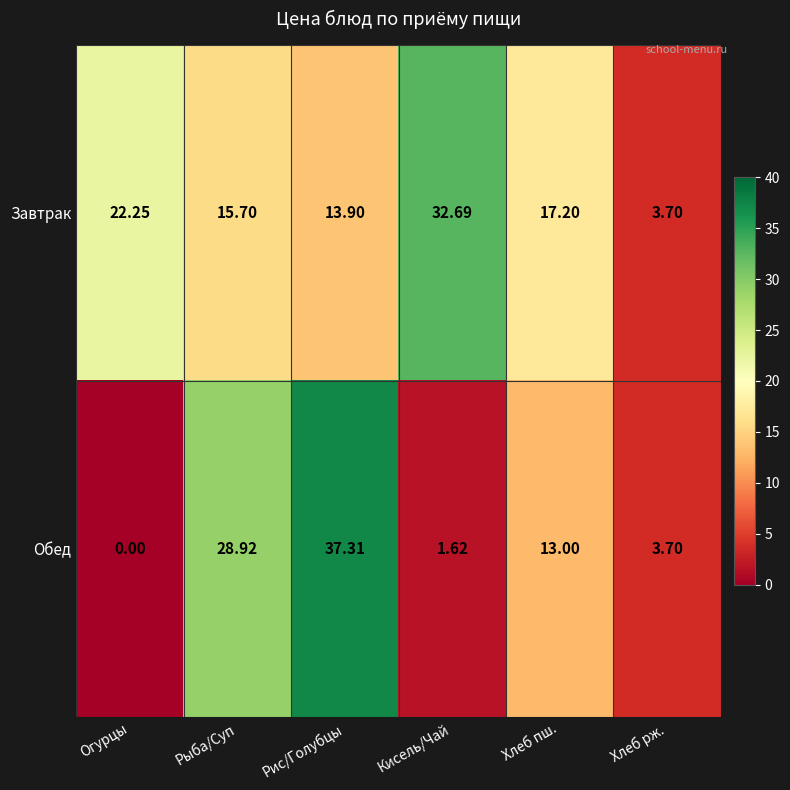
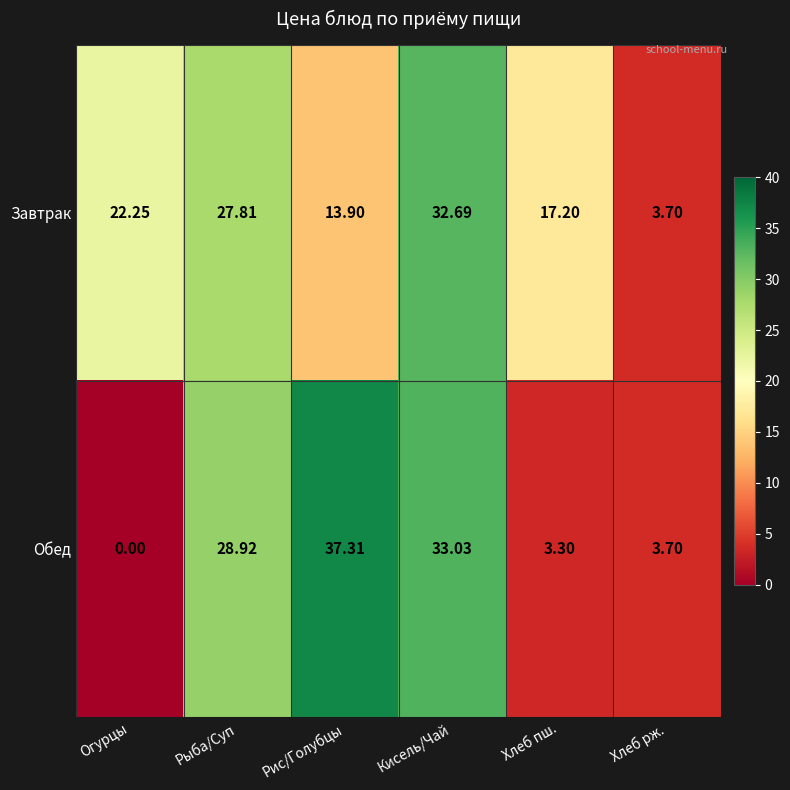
  {
    "Завтрак": {
      "Огурцы": 22.25,
-     "Рыба/Суп": 15.70,
+     "Рыба/Суп": 27.81,
      "Рис/Голубцы": 13.90,
      "Кисель/Чай": 32.69,
      "Хлеб пш.": 17.20
    },
    "Обед": {
      "Огурцы": 0.00,
      "Рыба/Суп": 28.92,
      "Рис/Голубцы": 37.31,
-     "Кисель/Чай": 1.62,
-     "Хлеб пш.": 13.00,
+     "Кисель/Чай": 33.03,
+     "Хлеб пш.": 3.30,
      "Хлеб рж.": 3.70
    }
  }
